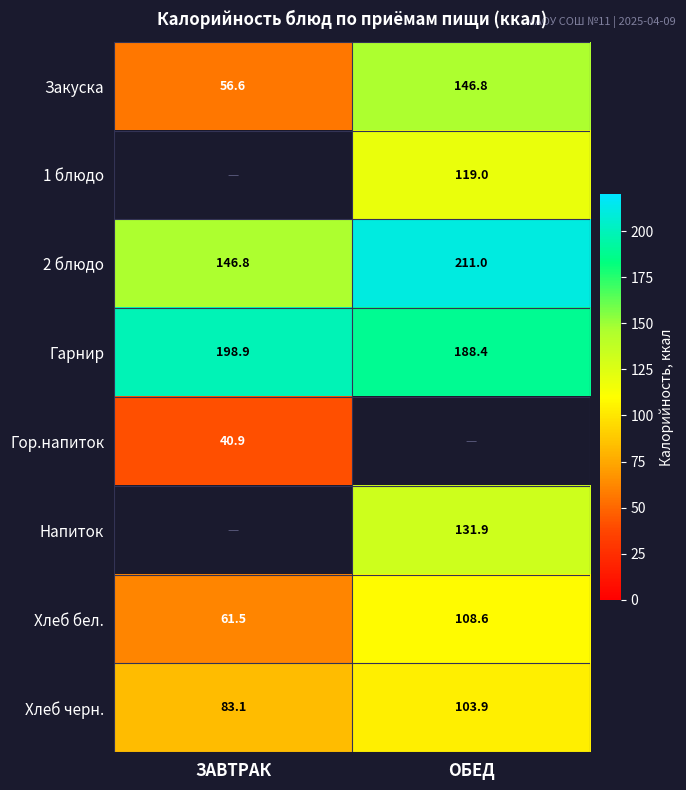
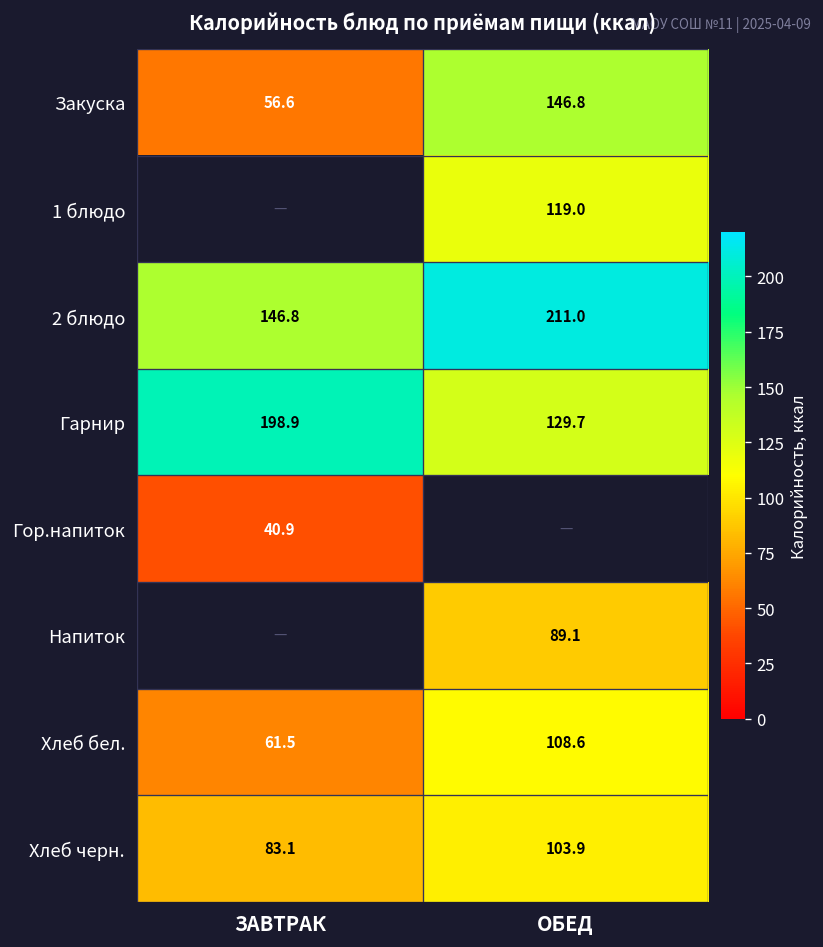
  {
    "Закуска": {
      "ЗАВТРАК": 56.6,
      "ОБЕД": 146.8
    },
    "1 блюдо": {
      "ОБЕД": 119.0
    },
    "2 блюдо": {
      "ЗАВТРАК": 146.8,
      "ОБЕД": 211.0
    },
    "Гарнир": {
      "ЗАВТРАК": 198.9,
-     "ОБЕД": 188.4
+     "ОБЕД": 129.7
    },
    "Гор.напиток": {
      "ЗАВТРАК": 40.9
    },
    "Напиток": {
-     "ОБЕД": 131.9
+     "ОБЕД": 89.1
    },
    "Хлеб бел.": {
      "ЗАВТРАК": 61.5,
      "ОБЕД": 108.6
    },
    "Хлеб черн.": {
      "ЗАВТРАК": 83.1,
      "ОБЕД": 103.9
    }
  }
